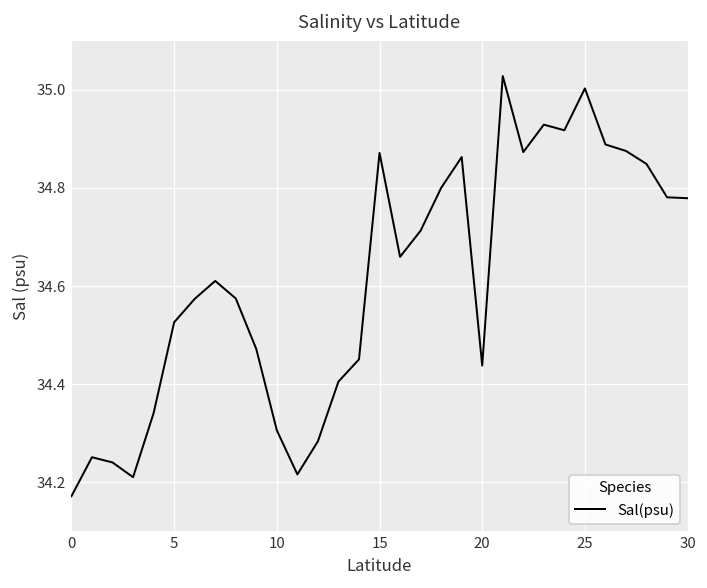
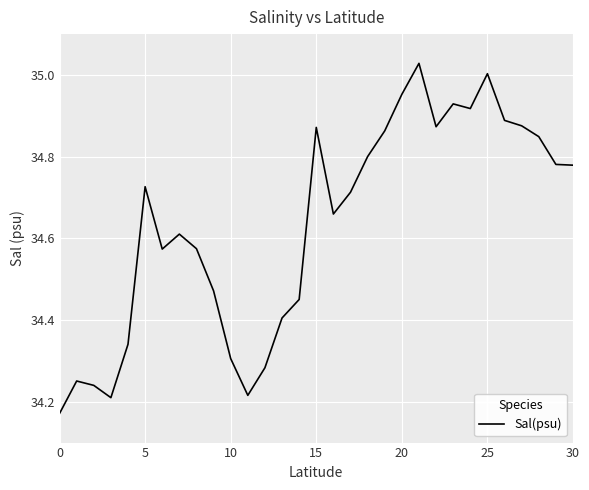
  {
    "0": 34.17,
-   "5": 34.53,
+   "5": 34.73,
    "10": 34.31,
    "15": 34.87,
-   "20": 34.44,
+   "20": 34.95,
    "25": 35.00,
    "30": 34.78
  }
